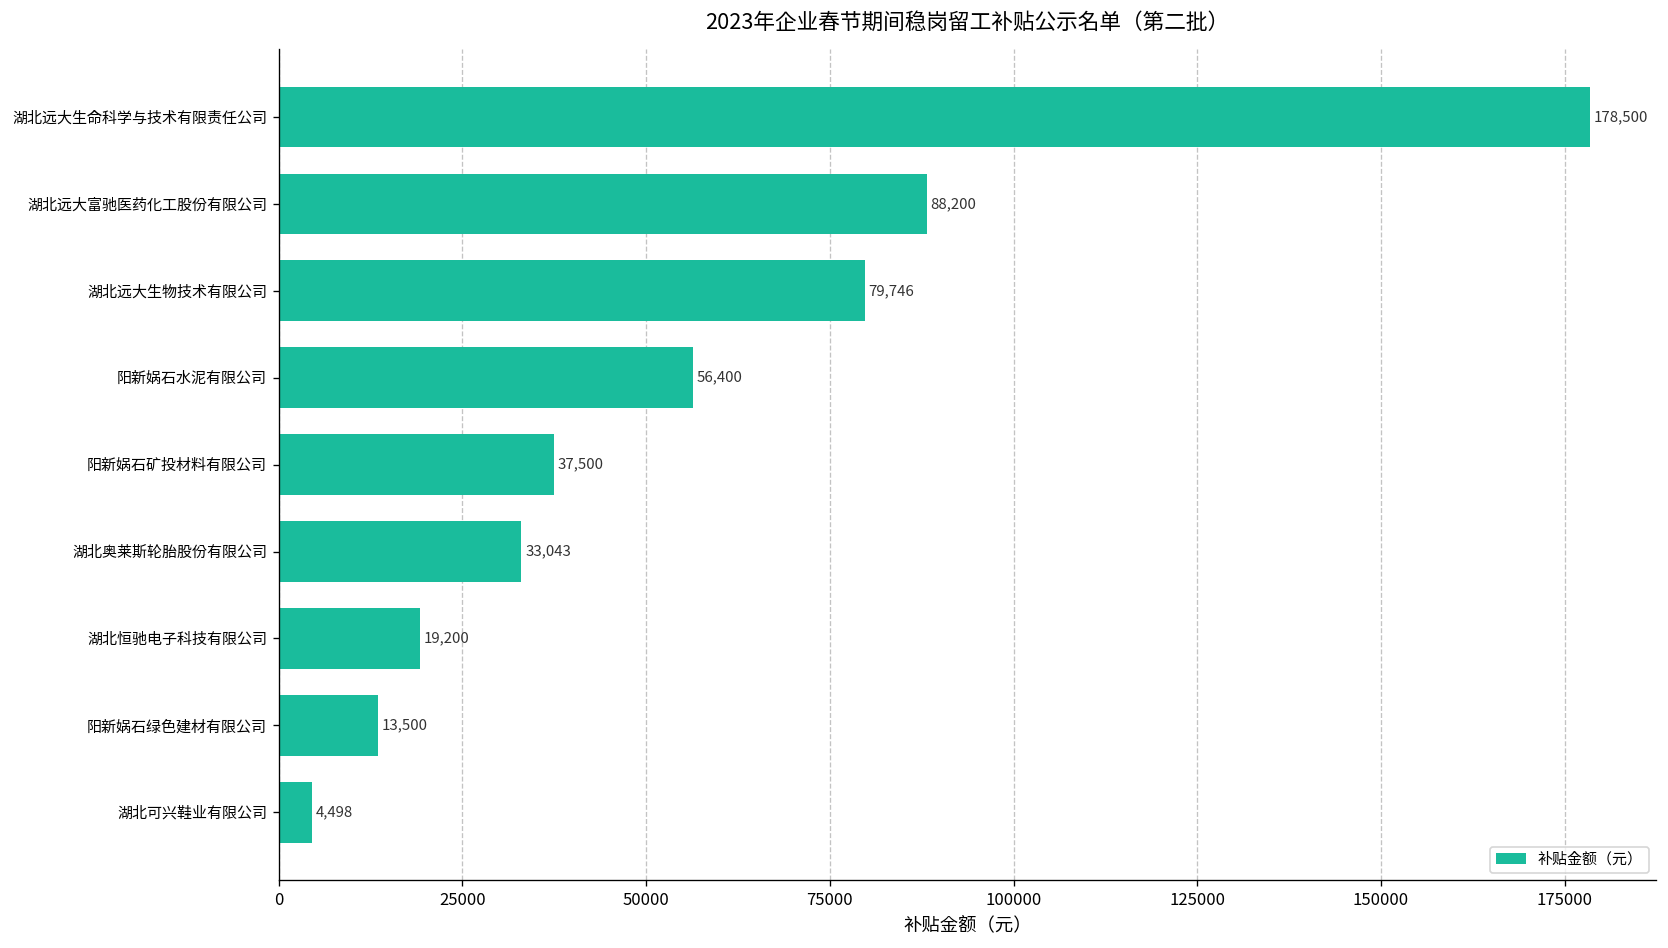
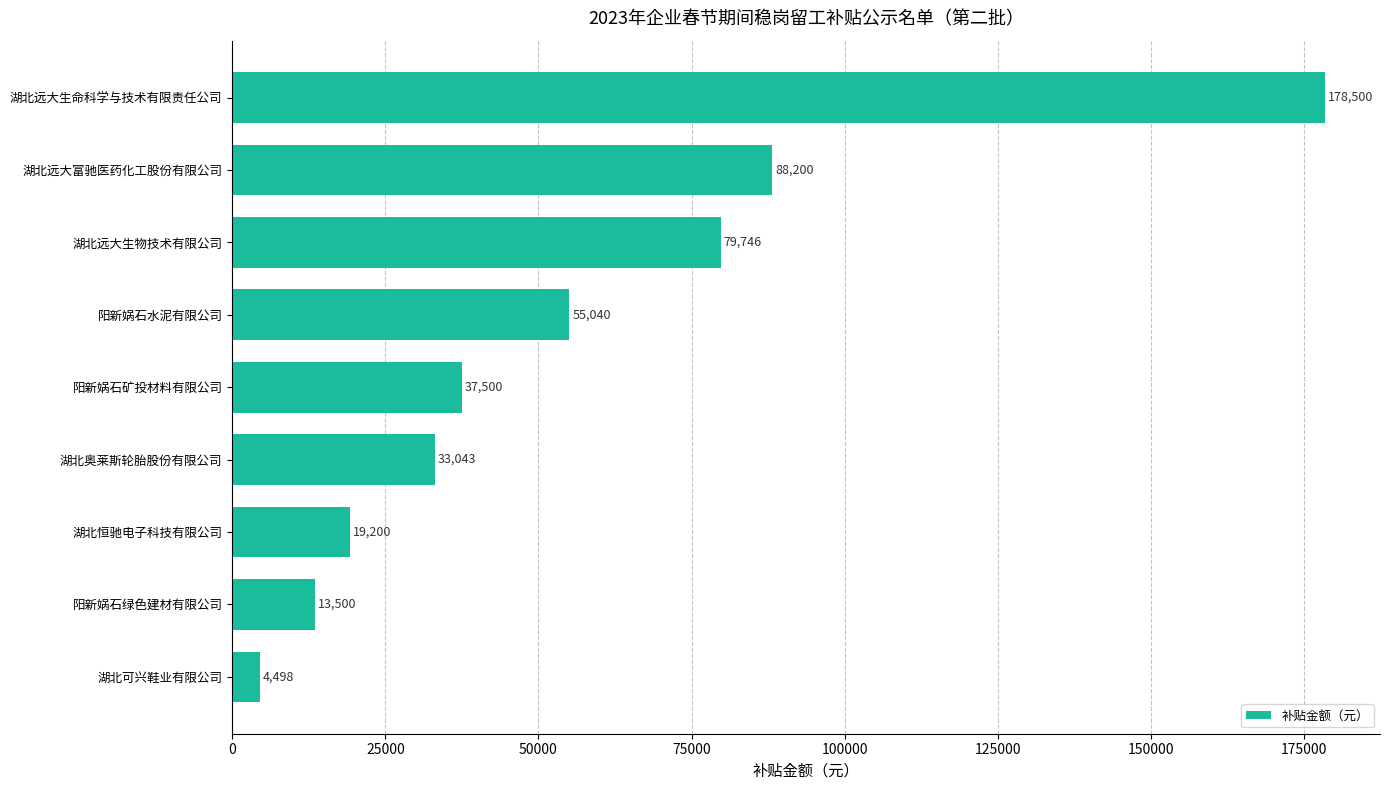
  {
    "湖北远大生命科学与技术有限责任公司": "178,500",
    "湖北远大富驰医药化工股份有限公司": "88,200",
    "湖北远大生物技术有限公司": "79,746",
-   "阳新娲石水泥有限公司": "56,400",
+   "阳新娲石水泥有限公司": "55,040",
    "阳新娲石矿投材料有限公司": "37,500",
    "湖北奥莱斯轮胎股份有限公司": "33,043",
    "湖北恒驰电子科技有限公司": "19,200",
    "阳新娲石绿色建材有限公司": "13,500",
    "湖北可兴鞋业有限公司": "4,498"
  }
